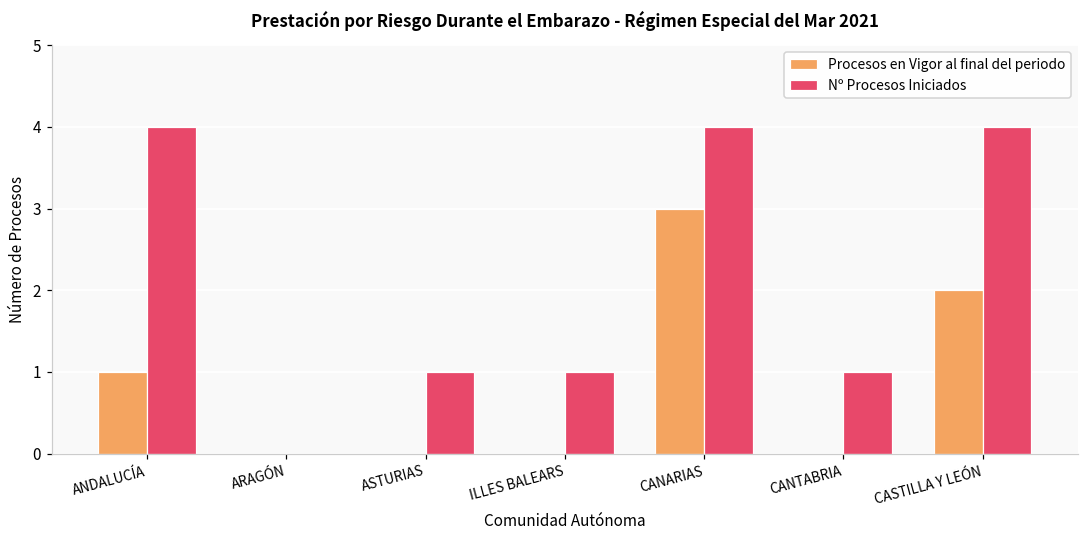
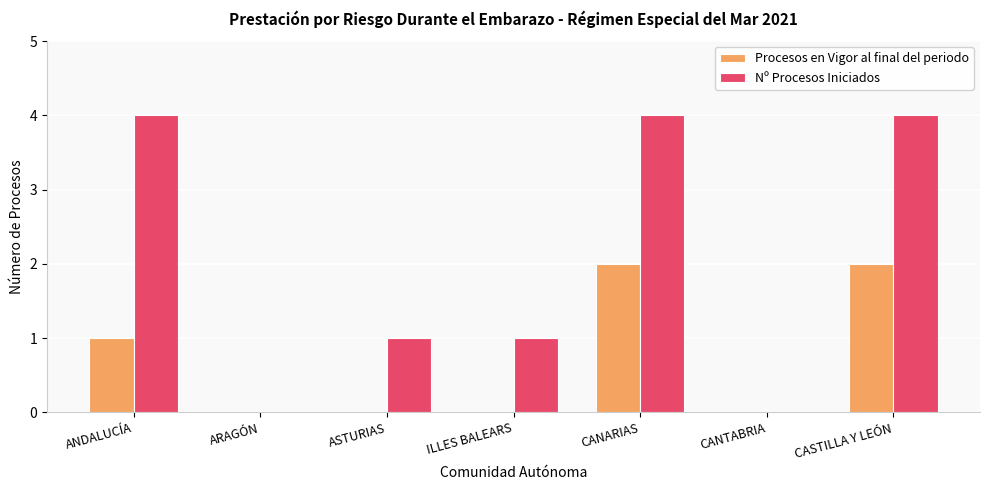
  {
    "Procesos en Vigor al final del periodo": {
      "ANDALUCÍA": 1,
      "ARAGÓN": 0,
      "ASTURIAS": 0,
      "ILLES BALEARS": 0,
-     "CANARIAS": 3,
+     "CANARIAS": 2,
      "CANTABRIA": 0,
      "CASTILLA Y LEÓN": 2
    },
    "Nº Procesos Iniciados": {
      "ANDALUCÍA": 4,
      "ARAGÓN": 0,
      "ASTURIAS": 1,
      "ILLES BALEARS": 1,
      "CANARIAS": 4,
-     "CANTABRIA": 1,
+     "CANTABRIA": 0,
      "CASTILLA Y LEÓN": 4
    }
  }
